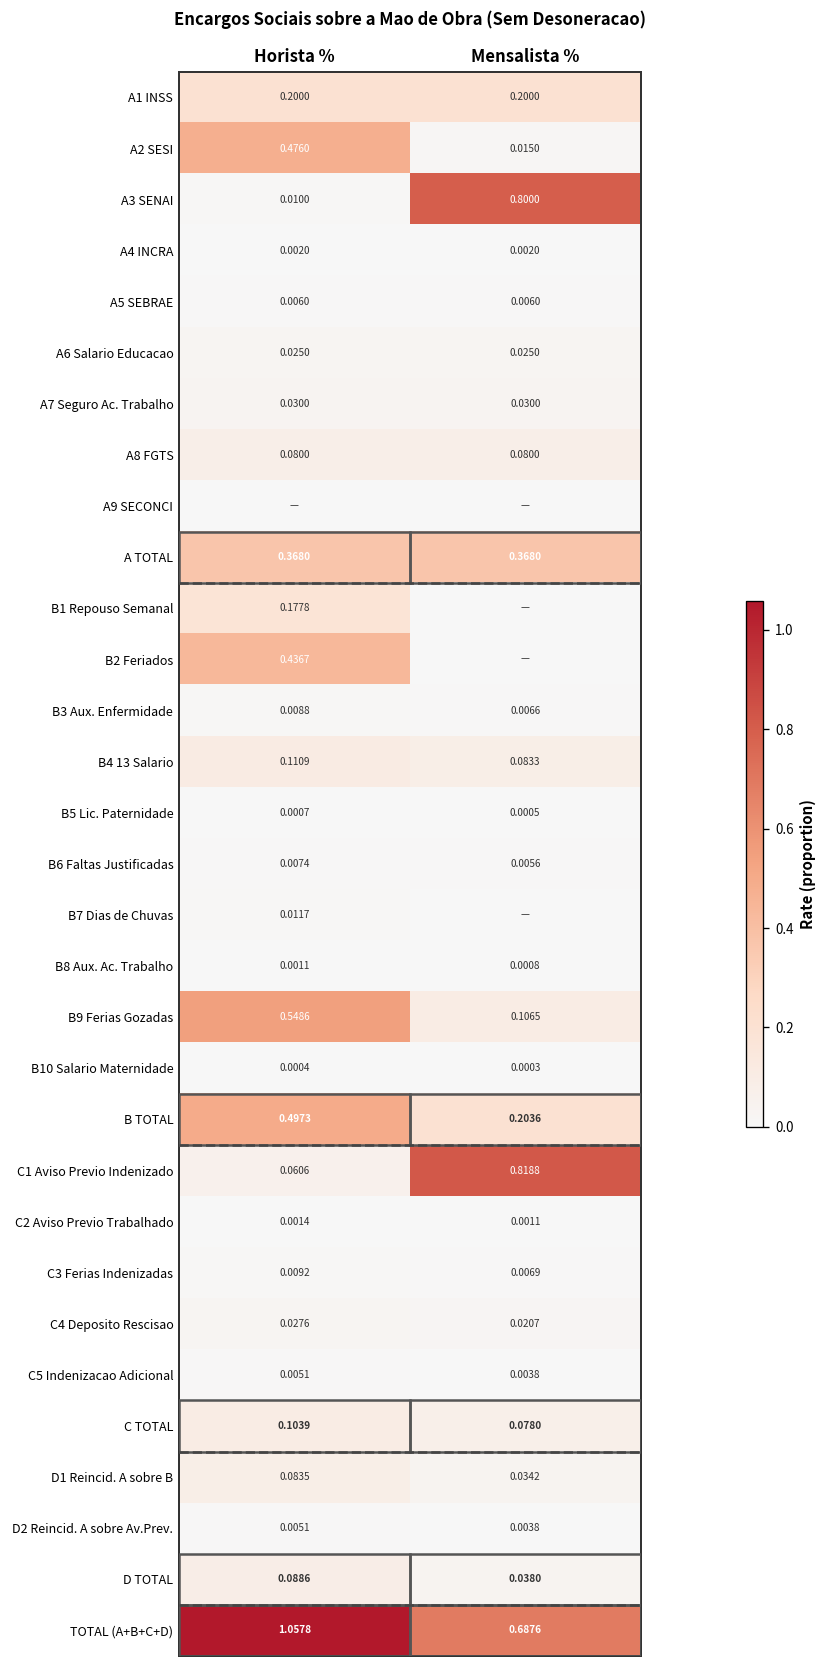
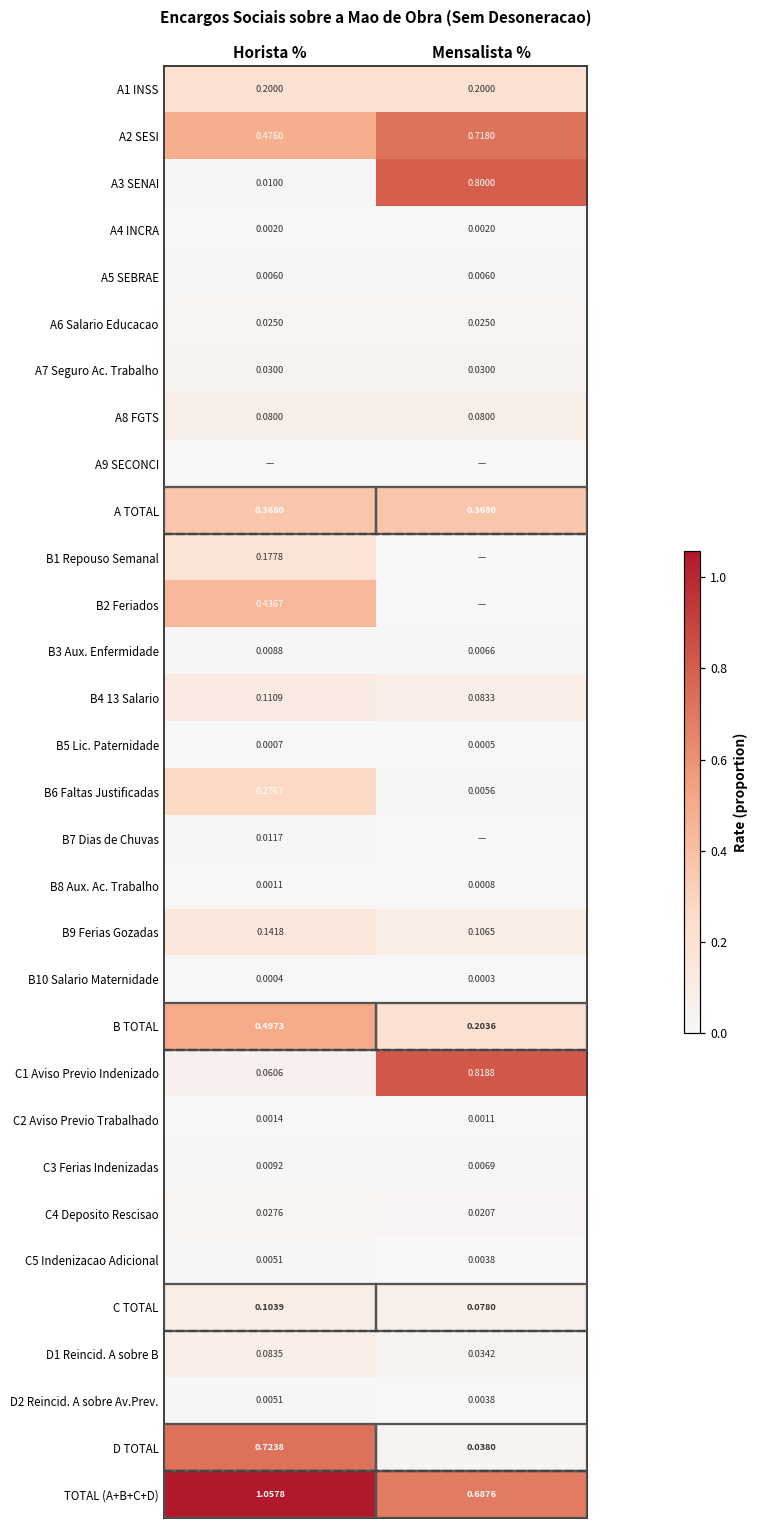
  {
    "A1 INSS": {
      "Horista %": 0.2000,
      "Mensalista %": 0.2000
    },
    "A2 SESI": {
      "Horista %": 0.4760,
-     "Mensalista %": 0.0150
+     "Mensalista %": 0.7180
    },
    "A3 SENAI": {
      "Horista %": 0.0100,
      "Mensalista %": 0.8000
    },
    "A4 INCRA": {
      "Horista %": 0.0020,
      "Mensalista %": 0.0020
    },
    "A5 SEBRAE": {
      "Horista %": 0.0060,
      "Mensalista %": 0.0060
    },
    "A6 Salario Educacao": {
      "Horista %": 0.0250,
      "Mensalista %": 0.0250
    },
    "A7 Seguro Ac. Trabalho": {
      "Horista %": 0.0300,
      "Mensalista %": 0.0300
    },
    "A8 FGTS": {
      "Horista %": 0.0800,
      "Mensalista %": 0.0800
    },
    "A TOTAL": {
      "Horista %": 0.3680,
      "Mensalista %": 0.3680
    },
    "B1 Repouso Semanal": {
      "Horista %": 0.1778
    },
    "B2 Feriados": {
      "Horista %": 0.4367
    },
    "B3 Aux. Enfermidade": {
      "Horista %": 0.0088,
      "Mensalista %": 0.0066
    },
    "B4 13 Salario": {
      "Horista %": 0.1109,
      "Mensalista %": 0.0833
    },
    "B5 Lic. Paternidade": {
      "Horista %": 0.0007,
      "Mensalista %": 0.0005
    },
    "B6 Faltas Justificadas": {
-     "Horista %": 0.0074,
+     "Horista %": 0.2767,
      "Mensalista %": 0.0056
    },
    "B7 Dias de Chuvas": {
      "Horista %": 0.0117
    },
    "B8 Aux. Ac. Trabalho": {
      "Horista %": 0.0011,
      "Mensalista %": 0.0008
    },
    "B9 Ferias Gozadas": {
-     "Horista %": 0.5486,
+     "Horista %": 0.1418,
      "Mensalista %": 0.1065
    },
    "B10 Salario Maternidade": {
      "Horista %": 0.0004,
      "Mensalista %": 0.0003
    },
    "B TOTAL": {
      "Horista %": 0.4973,
      "Mensalista %": 0.2036
    },
    "C1 Aviso Previo Indenizado": {
      "Horista %": 0.0606,
      "Mensalista %": 0.8188
    },
    "C2 Aviso Previo Trabalhado": {
      "Horista %": 0.0014,
      "Mensalista %": 0.0011
    },
    "C3 Ferias Indenizadas": {
      "Horista %": 0.0092,
      "Mensalista %": 0.0069
    },
    "C4 Deposito Rescisao": {
      "Horista %": 0.0276,
      "Mensalista %": 0.0207
    },
    "C5 Indenizacao Adicional": {
      "Horista %": 0.0051,
      "Mensalista %": 0.0038
    },
    "C TOTAL": {
      "Horista %": 0.1039,
      "Mensalista %": 0.0780
    },
    "D1 Reincid. A sobre B": {
      "Horista %": 0.0835,
      "Mensalista %": 0.0342
    },
    "D2 Reincid. A sobre Av.Prev.": {
      "Horista %": 0.0051,
      "Mensalista %": 0.0038
    },
    "D TOTAL": {
-     "Horista %": 0.0886,
+     "Horista %": 0.7238,
      "Mensalista %": 0.0380
    },
    "TOTAL (A+B+C+D)": {
      "Horista %": 1.0578,
      "Mensalista %": 0.6876
    }
  }
